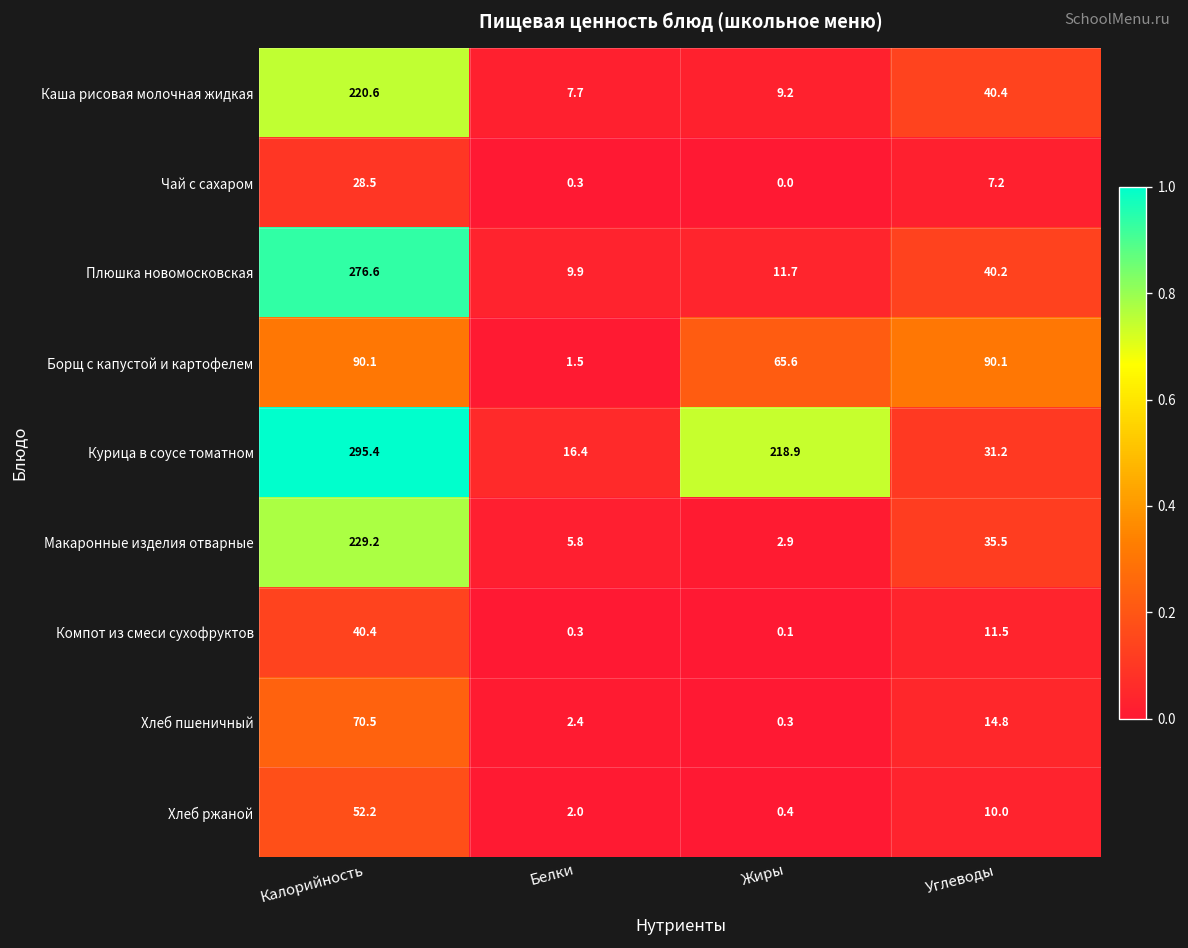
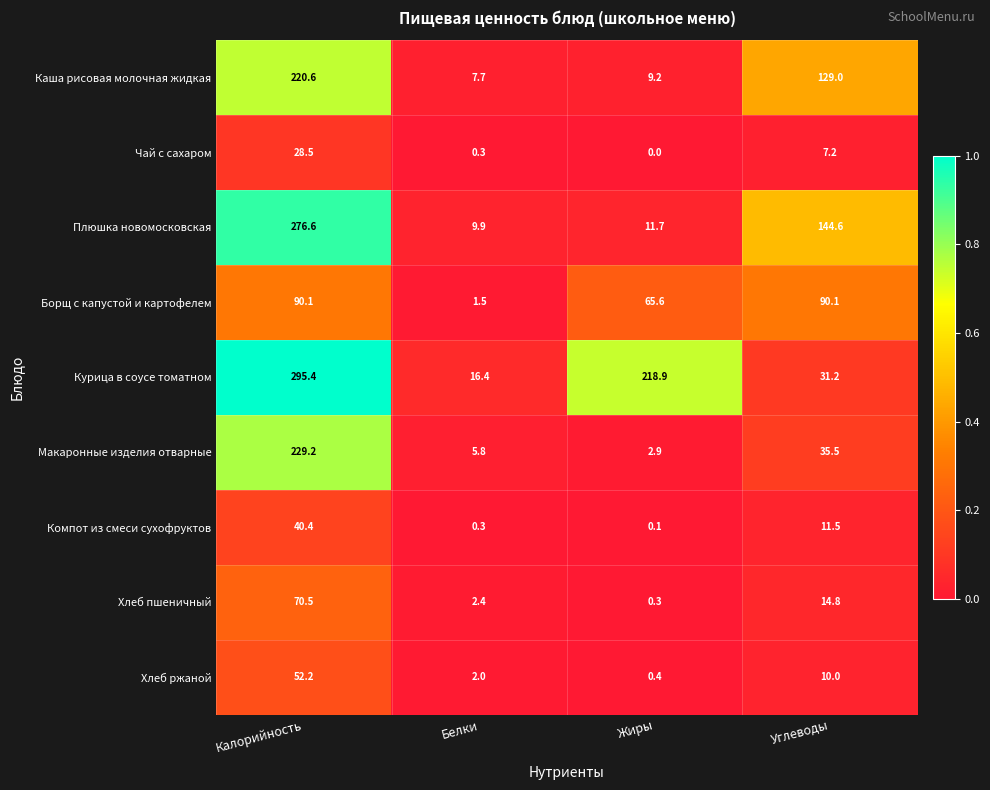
  {
    "Каша рисовая молочная жидкая": {
      "Калорийность": 220.6,
      "Белки": 7.7,
      "Жиры": 9.2,
-     "Углеводы": 40.4
+     "Углеводы": 129.0
    },
    "Чай с сахаром": {
      "Калорийность": 28.5,
      "Белки": 0.3,
      "Жиры": 0.0,
      "Углеводы": 7.2
    },
    "Плюшка новомосковская": {
      "Калорийность": 276.6,
      "Белки": 9.9,
      "Жиры": 11.7,
-     "Углеводы": 40.2
+     "Углеводы": 144.6
    },
    "Борщ с капустой и картофелем": {
      "Калорийность": 90.1,
      "Белки": 1.5,
      "Жиры": 65.6,
      "Углеводы": 90.1
    },
    "Курица в соусе томатном": {
      "Калорийность": 295.4,
      "Белки": 16.4,
      "Жиры": 218.9,
      "Углеводы": 31.2
    },
    "Макаронные изделия отварные": {
      "Калорийность": 229.2,
      "Белки": 5.8,
      "Жиры": 2.9,
      "Углеводы": 35.5
    },
    "Компот из смеси сухофруктов": {
      "Калорийность": 40.4,
      "Белки": 0.3,
      "Жиры": 0.1,
      "Углеводы": 11.5
    },
    "Хлеб пшеничный": {
      "Калорийность": 70.5,
      "Белки": 2.4,
      "Жиры": 0.3,
      "Углеводы": 14.8
    },
    "Хлеб ржаной": {
      "Калорийность": 52.2,
      "Белки": 2.0,
      "Жиры": 0.4,
      "Углеводы": 10.0
    }
  }
